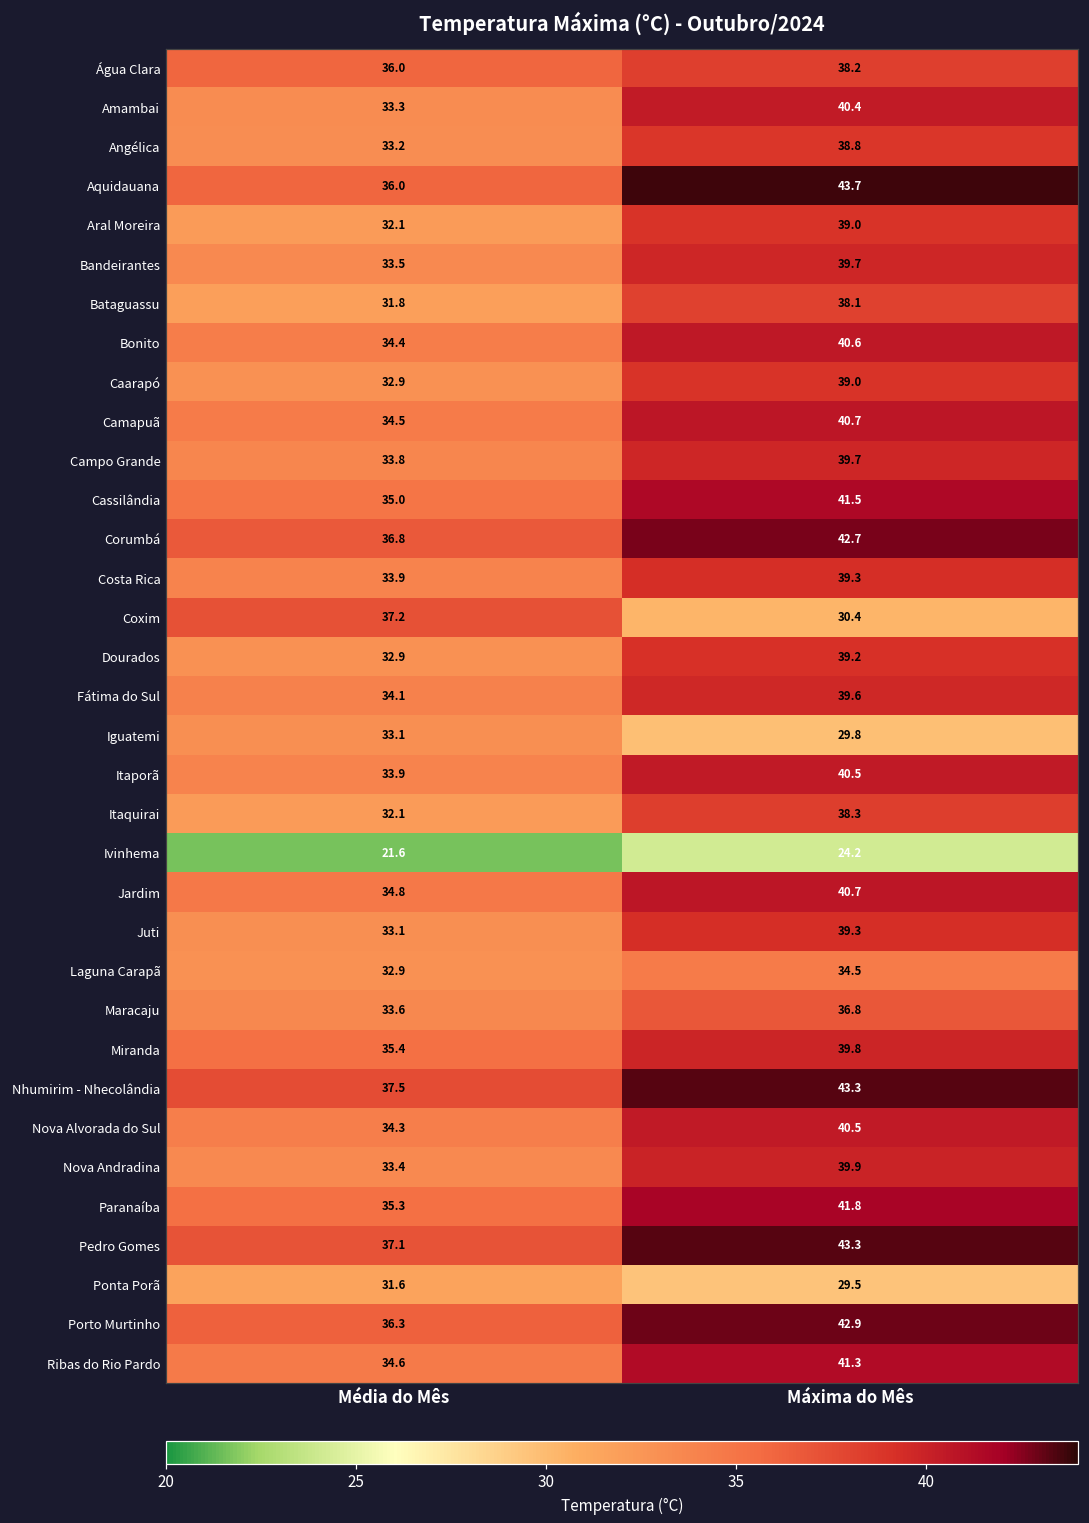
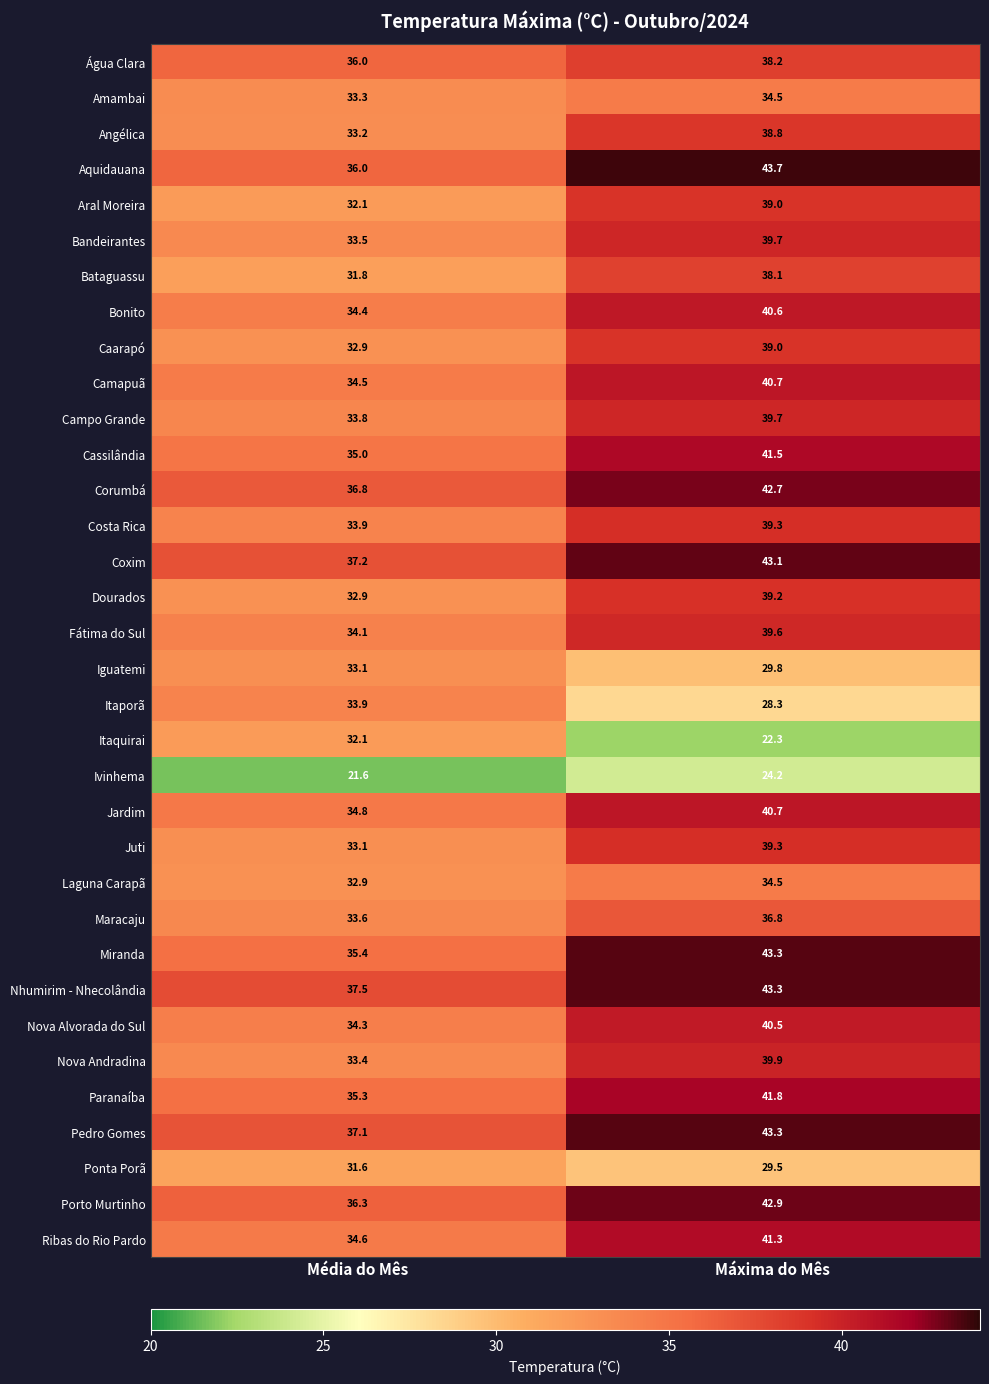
  {
    "Água Clara": {
      "Média do Mês": 36.0,
      "Máxima do Mês": 38.2
    },
    "Amambai": {
      "Média do Mês": 33.3,
-     "Máxima do Mês": 40.4
+     "Máxima do Mês": 34.5
    },
    "Angélica": {
      "Média do Mês": 33.2,
      "Máxima do Mês": 38.8
    },
    "Aquidauana": {
      "Média do Mês": 36.0,
      "Máxima do Mês": 43.7
    },
    "Aral Moreira": {
      "Média do Mês": 32.1,
      "Máxima do Mês": 39.0
    },
    "Bandeirantes": {
      "Média do Mês": 33.5,
      "Máxima do Mês": 39.7
    },
    "Bataguassu": {
      "Média do Mês": 31.8,
      "Máxima do Mês": 38.1
    },
    "Bonito": {
      "Média do Mês": 34.4,
      "Máxima do Mês": 40.6
    },
    "Caarapó": {
      "Média do Mês": 32.9,
      "Máxima do Mês": 39.0
    },
    "Camapuã": {
      "Média do Mês": 34.5,
      "Máxima do Mês": 40.7
    },
    "Campo Grande": {
      "Média do Mês": 33.8,
      "Máxima do Mês": 39.7
    },
    "Cassilândia": {
      "Média do Mês": 35.0,
      "Máxima do Mês": 41.5
    },
    "Corumbá": {
      "Média do Mês": 36.8,
      "Máxima do Mês": 42.7
    },
    "Costa Rica": {
      "Média do Mês": 33.9,
      "Máxima do Mês": 39.3
    },
    "Coxim": {
      "Média do Mês": 37.2,
-     "Máxima do Mês": 30.4
+     "Máxima do Mês": 43.1
    },
    "Dourados": {
      "Média do Mês": 32.9,
      "Máxima do Mês": 39.2
    },
    "Fátima do Sul": {
      "Média do Mês": 34.1,
      "Máxima do Mês": 39.6
    },
    "Iguatemi": {
      "Média do Mês": 33.1,
      "Máxima do Mês": 29.8
    },
    "Itaporã": {
      "Média do Mês": 33.9,
-     "Máxima do Mês": 40.5
+     "Máxima do Mês": 28.3
    },
    "Itaquirai": {
      "Média do Mês": 32.1,
-     "Máxima do Mês": 38.3
+     "Máxima do Mês": 22.3
    },
    "Ivinhema": {
      "Média do Mês": 21.6,
      "Máxima do Mês": 24.2
    },
    "Jardim": {
      "Média do Mês": 34.8,
      "Máxima do Mês": 40.7
    },
    "Juti": {
      "Média do Mês": 33.1,
      "Máxima do Mês": 39.3
    },
    "Laguna Carapã": {
      "Média do Mês": 32.9,
      "Máxima do Mês": 34.5
    },
    "Maracaju": {
      "Média do Mês": 33.6,
      "Máxima do Mês": 36.8
    },
    "Miranda": {
      "Média do Mês": 35.4,
-     "Máxima do Mês": 39.8
+     "Máxima do Mês": 43.3
    },
    "Nhumirim - Nhecolândia": {
      "Média do Mês": 37.5,
      "Máxima do Mês": 43.3
    },
    "Nova Alvorada do Sul": {
      "Média do Mês": 34.3,
      "Máxima do Mês": 40.5
    },
    "Nova Andradina": {
      "Média do Mês": 33.4,
      "Máxima do Mês": 39.9
    },
    "Paranaíba": {
      "Média do Mês": 35.3,
      "Máxima do Mês": 41.8
    },
    "Pedro Gomes": {
      "Média do Mês": 37.1,
      "Máxima do Mês": 43.3
    },
    "Ponta Porã": {
      "Média do Mês": 31.6,
      "Máxima do Mês": 29.5
    },
    "Porto Murtinho": {
      "Média do Mês": 36.3,
      "Máxima do Mês": 42.9
    },
    "Ribas do Rio Pardo": {
      "Média do Mês": 34.6,
      "Máxima do Mês": 41.3
    }
  }
